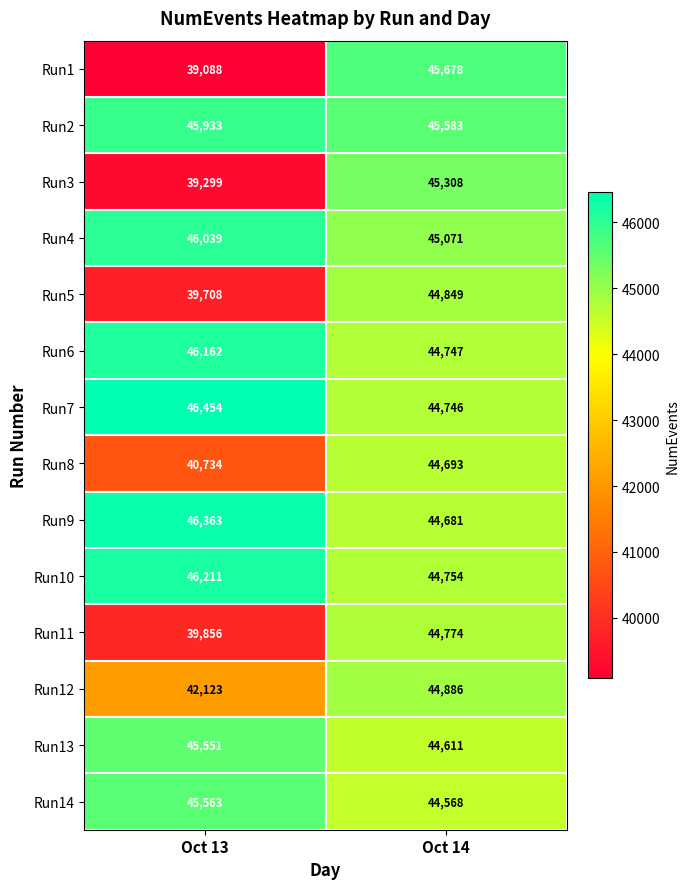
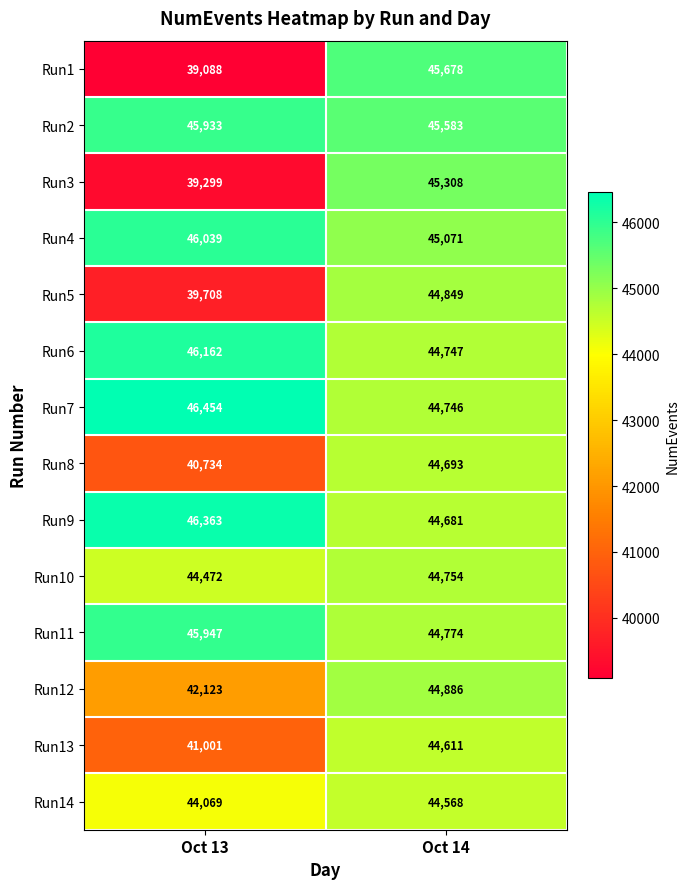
  {
    "Run1": {
      "Oct 13": "39,088",
      "Oct 14": "45,678"
    },
    "Run2": {
      "Oct 13": "45,933",
      "Oct 14": "45,583"
    },
    "Run3": {
      "Oct 13": "39,299",
      "Oct 14": "45,308"
    },
    "Run4": {
      "Oct 13": "46,039",
      "Oct 14": "45,071"
    },
    "Run5": {
      "Oct 13": "39,708",
      "Oct 14": "44,849"
    },
    "Run6": {
      "Oct 13": "46,162",
      "Oct 14": "44,747"
    },
    "Run7": {
      "Oct 13": "46,454",
      "Oct 14": "44,746"
    },
    "Run8": {
      "Oct 13": "40,734",
      "Oct 14": "44,693"
    },
    "Run9": {
      "Oct 13": "46,363",
      "Oct 14": "44,681"
    },
    "Run10": {
-     "Oct 13": "46,211",
+     "Oct 13": "44,472",
      "Oct 14": "44,754"
    },
    "Run11": {
-     "Oct 13": "39,856",
+     "Oct 13": "45,947",
      "Oct 14": "44,774"
    },
    "Run12": {
      "Oct 13": "42,123",
      "Oct 14": "44,886"
    },
    "Run13": {
-     "Oct 13": "45,551",
+     "Oct 13": "41,001",
      "Oct 14": "44,611"
    },
    "Run14": {
-     "Oct 13": "45,563",
+     "Oct 13": "44,069",
      "Oct 14": "44,568"
    }
  }
